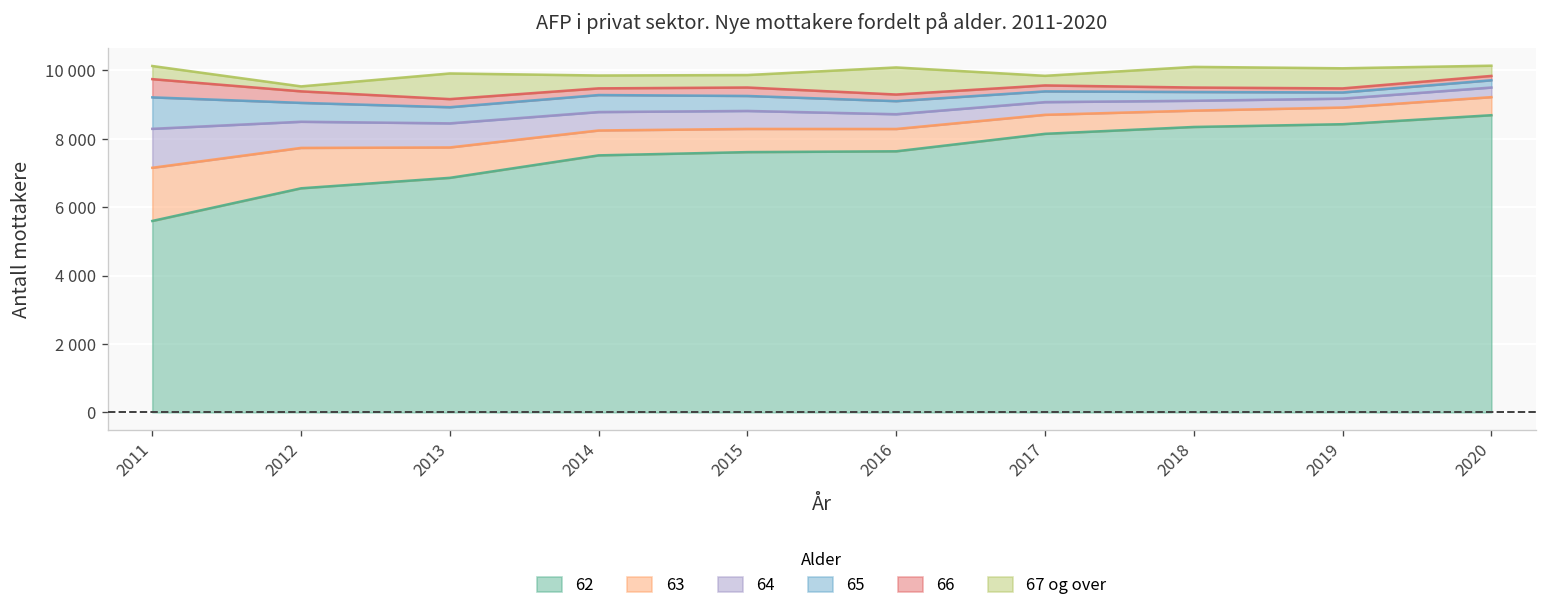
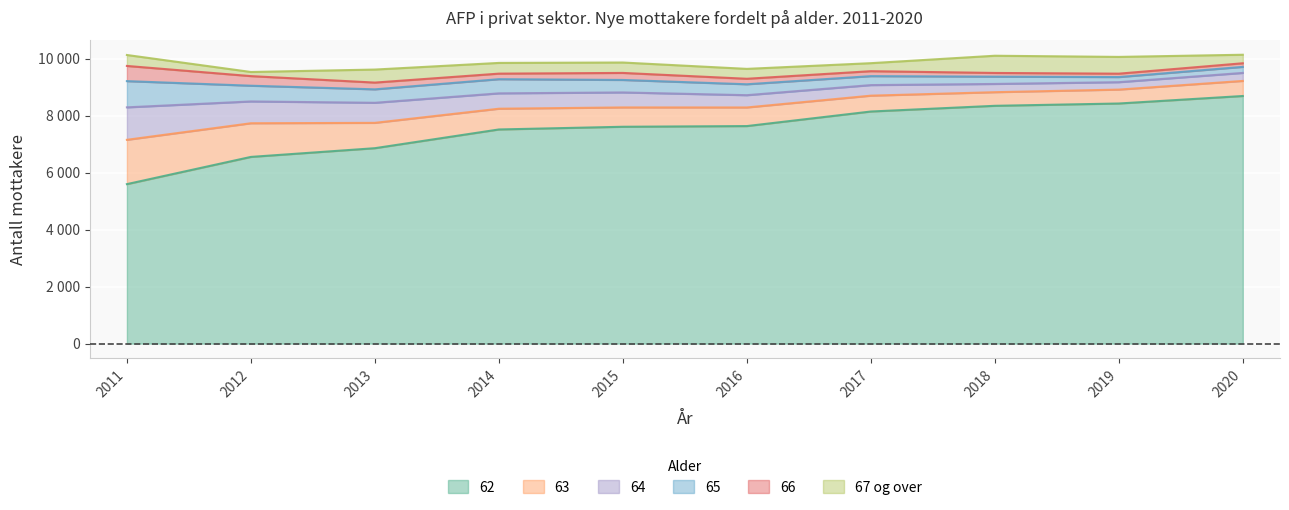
  {
    "67 og over": {
      "2011": 400,
      "2012": 100,
-     "2013": 800,
+     "2013": 500,
      "2014": 400,
      "2015": 400,
-     "2016": 800,
+     "2016": 300,
      "2017": 300,
      "2018": 600,
      "2019": 600,
      "2020": 300
    }
  }
